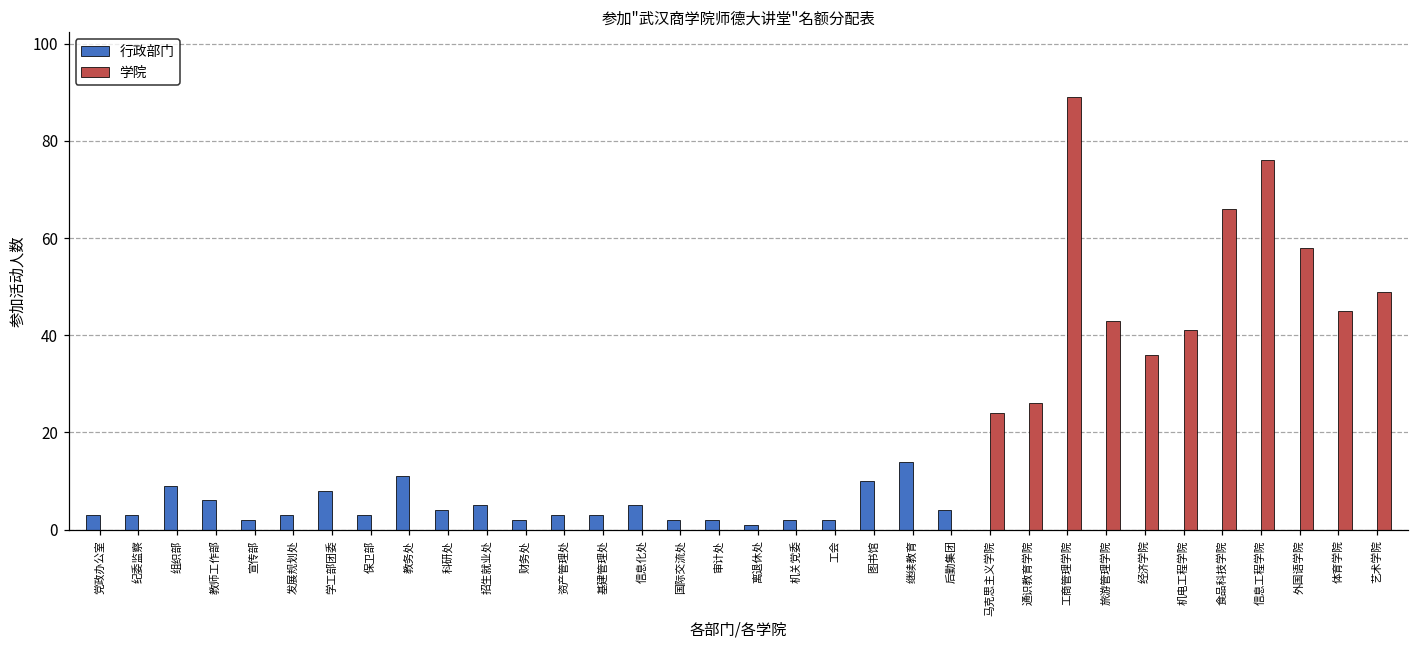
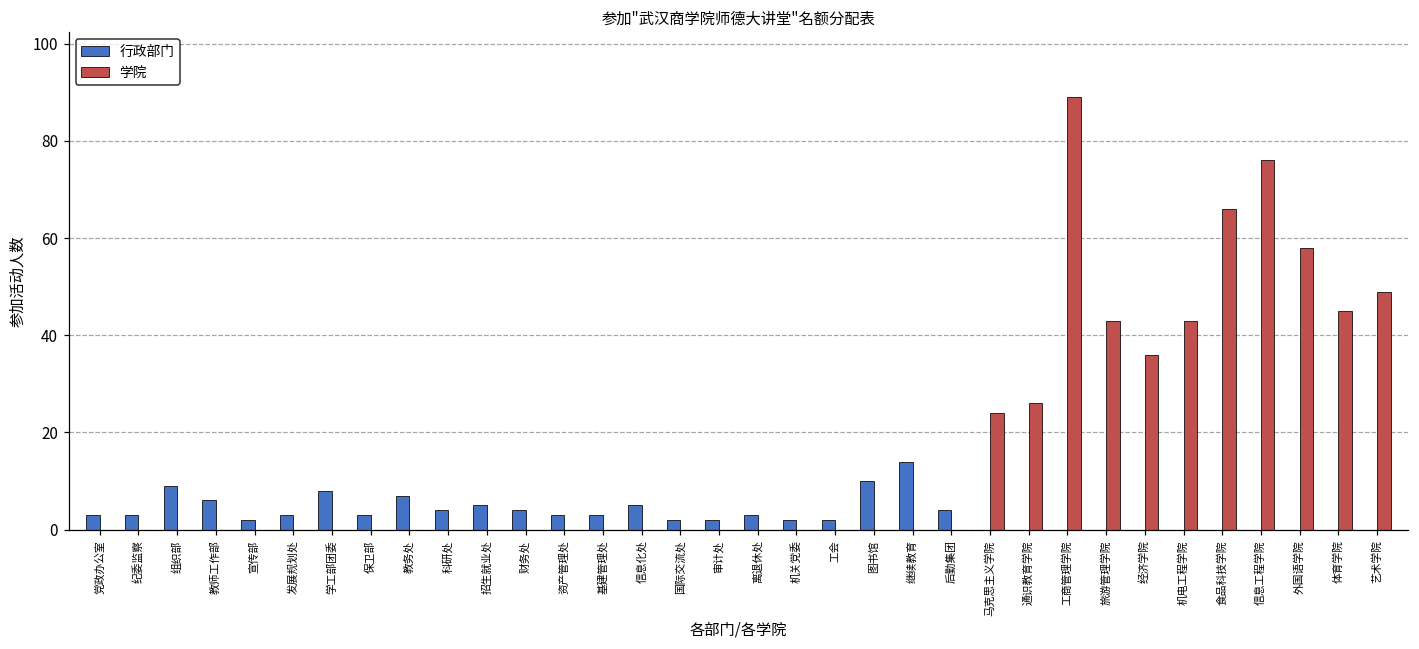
  {
    "行政部门": {
      "党政办公室": 3,
      "纪委监察": 3,
      "组织部": 9,
      "教师工作部": 6,
      "宣传部": 2,
      "发展规划处": 3,
      "学工部团委": 8,
      "保卫部": 3,
-     "教务处": 11,
+     "教务处": 7,
      "科研处": 4,
      "招生就业处": 5,
-     "财务处": 2,
+     "财务处": 4,
      "资产管理处": 3,
      "基建管理处": 3,
      "信息化处": 5,
      "国际交流处": 2,
      "审计处": 2,
-     "离退休处": 1,
+     "离退休处": 3,
      "机关党委": 2,
      "工会": 2,
      "图书馆": 10,
      "继续教育": 14,
      "后勤集团": 4,
      "马克思主义学院": 0,
      "通识教育学院": 0,
      "工商管理学院": 0,
      "旅游管理学院": 0,
      "经济学院": 0,
      "机电工程学院": 0,
      "食品科技学院": 0,
      "信息工程学院": 0,
      "外国语学院": 0,
      "体育学院": 0,
      "艺术学院": 0
    },
    "学院": {
      "党政办公室": 0,
      "纪委监察": 0,
      "组织部": 0,
      "教师工作部": 0,
      "宣传部": 0,
      "发展规划处": 0,
      "学工部团委": 0,
      "保卫部": 0,
      "教务处": 0,
      "科研处": 0,
      "招生就业处": 0,
      "财务处": 0,
      "资产管理处": 0,
      "基建管理处": 0,
      "信息化处": 0,
      "国际交流处": 0,
      "审计处": 0,
      "离退休处": 0,
      "机关党委": 0,
      "工会": 0,
      "图书馆": 0,
      "继续教育": 0,
      "后勤集团": 0,
      "马克思主义学院": 24,
      "通识教育学院": 26,
      "工商管理学院": 89,
      "旅游管理学院": 43,
      "经济学院": 36,
-     "机电工程学院": 41,
+     "机电工程学院": 43,
      "食品科技学院": 66,
      "信息工程学院": 76,
      "外国语学院": 58,
      "体育学院": 45,
      "艺术学院": 49
    }
  }
